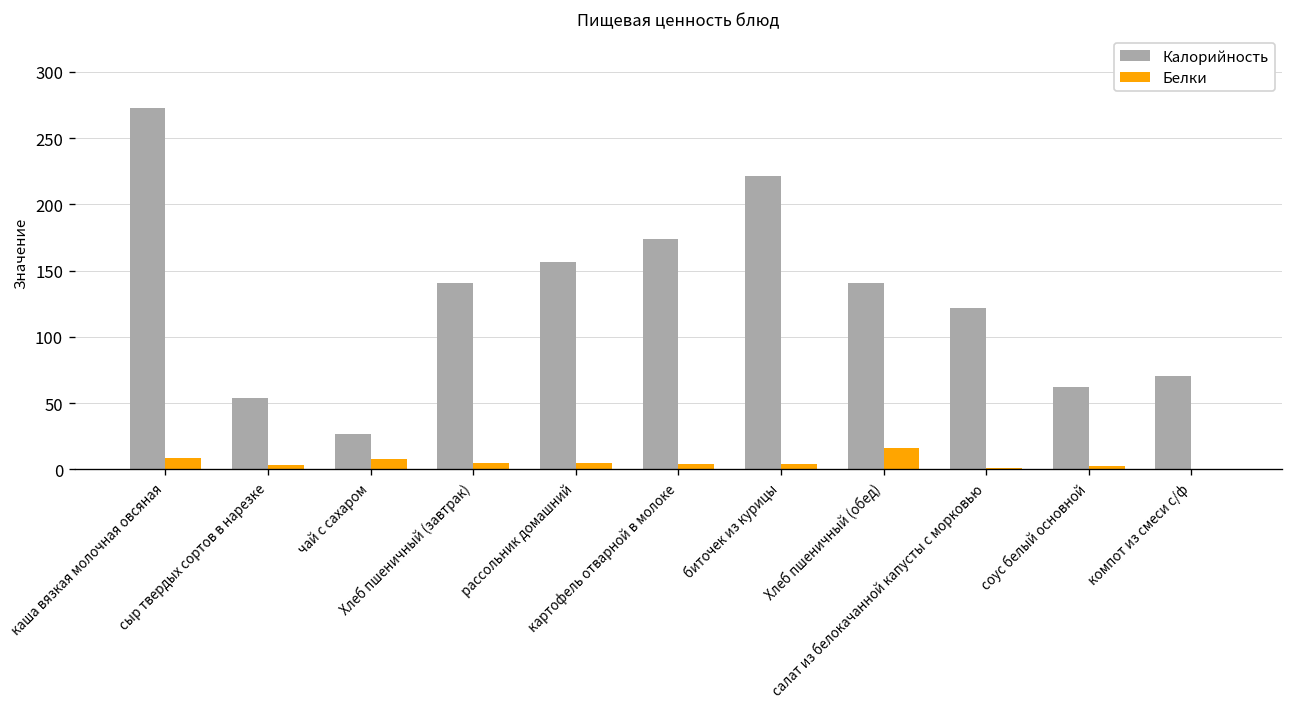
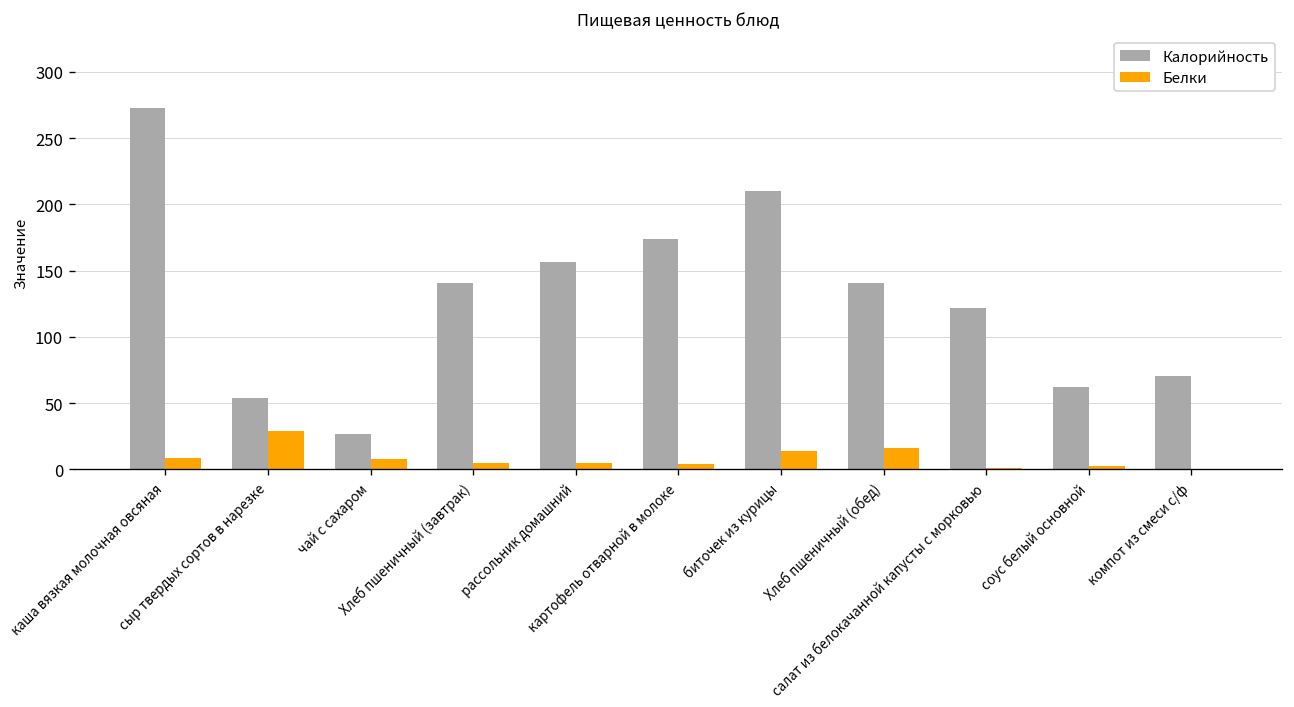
  {
    "Калорийность": {
      "каша вязкая молочная овсяная": 273,
      "сыр твердых сортов в нарезке": 54,
      "чай с сахаром": 27,
      "Хлеб пшеничный (завтрак)": 141,
      "рассольник домашний": 157,
      "картофель отварной в молоке": 174,
-     "биточек из курицы": 221,
+     "биточек из курицы": 210,
      "Хлеб пшеничный (обед)": 141,
      "салат из белокачанной капусты с морковью": 122,
      "соус белый основной": 63,
      "компот из смеси с/ф": 70
    },
    "Белки": {
      "каша вязкая молочная овсяная": 9,
-     "сыр твердых сортов в нарезке": 4,
+     "сыр твердых сортов в нарезке": 29,
      "чай с сахаром": 8,
      "Хлеб пшеничный (завтрак)": 5,
      "рассольник домашний": 5,
      "картофель отварной в молоке": 5,
-     "биточек из курицы": 4,
+     "биточек из курицы": 14,
      "Хлеб пшеничный (обед)": 16,
      "соус белый основной": 3
    }
  }
